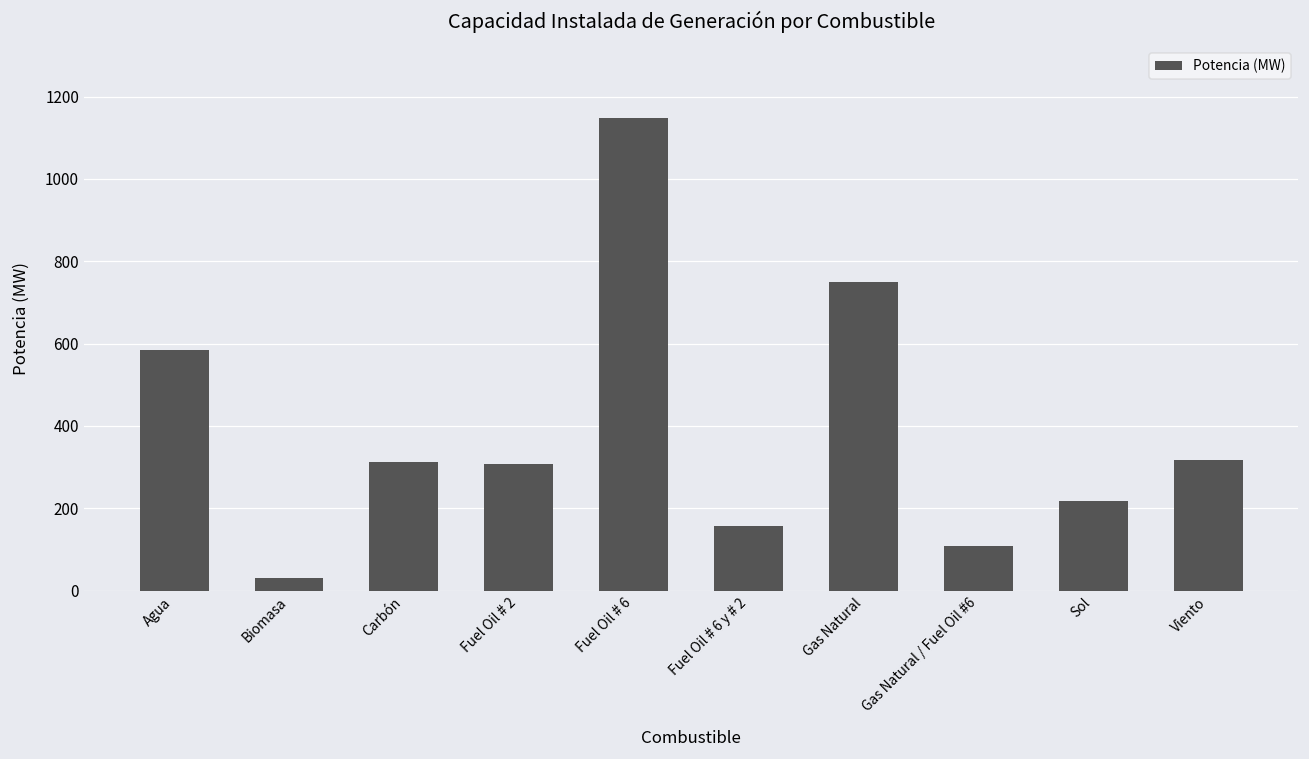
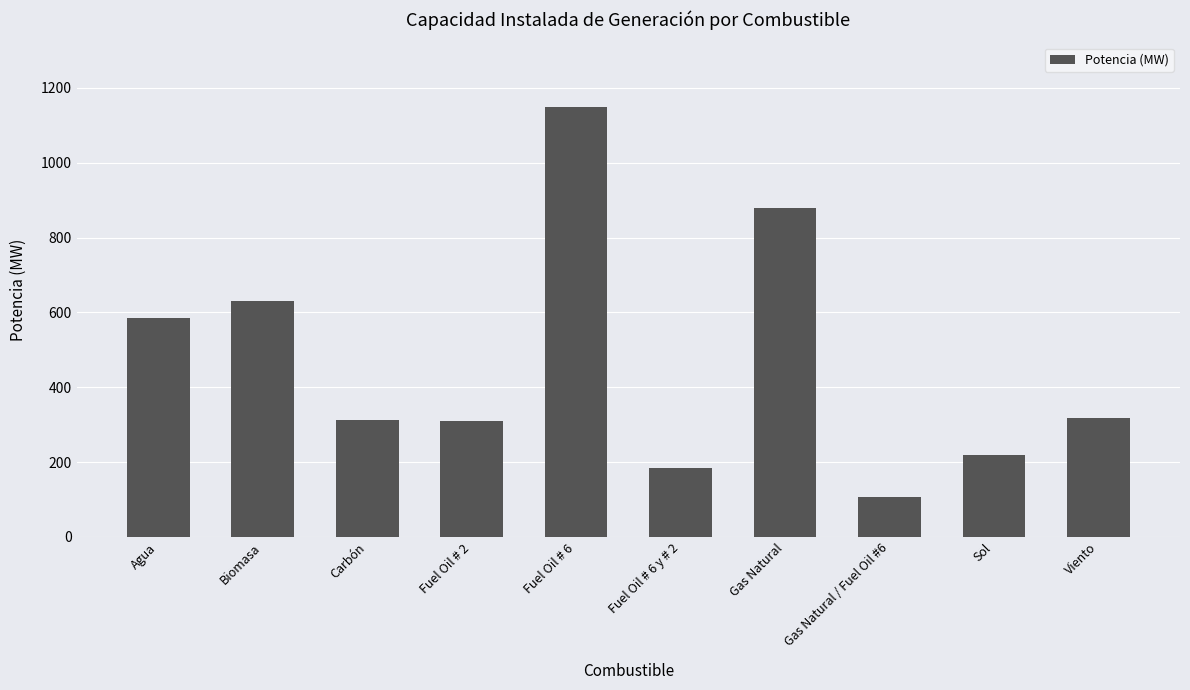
  {
    "Agua": 580,
-   "Biomasa": 30,
+   "Biomasa": 630,
    "Carbón": 310,
    "Fuel Oil # 2": 310,
    "Fuel Oil # 6": 1150,
-   "Fuel Oil # 6 y # 2": 160,
-   "Gas Natural": 750,
+   "Fuel Oil # 6 y # 2": 190,
+   "Gas Natural": 880,
    "Gas Natural / Fuel Oil #6": 110,
    "Sol": 220,
    "Viento": 320
  }
